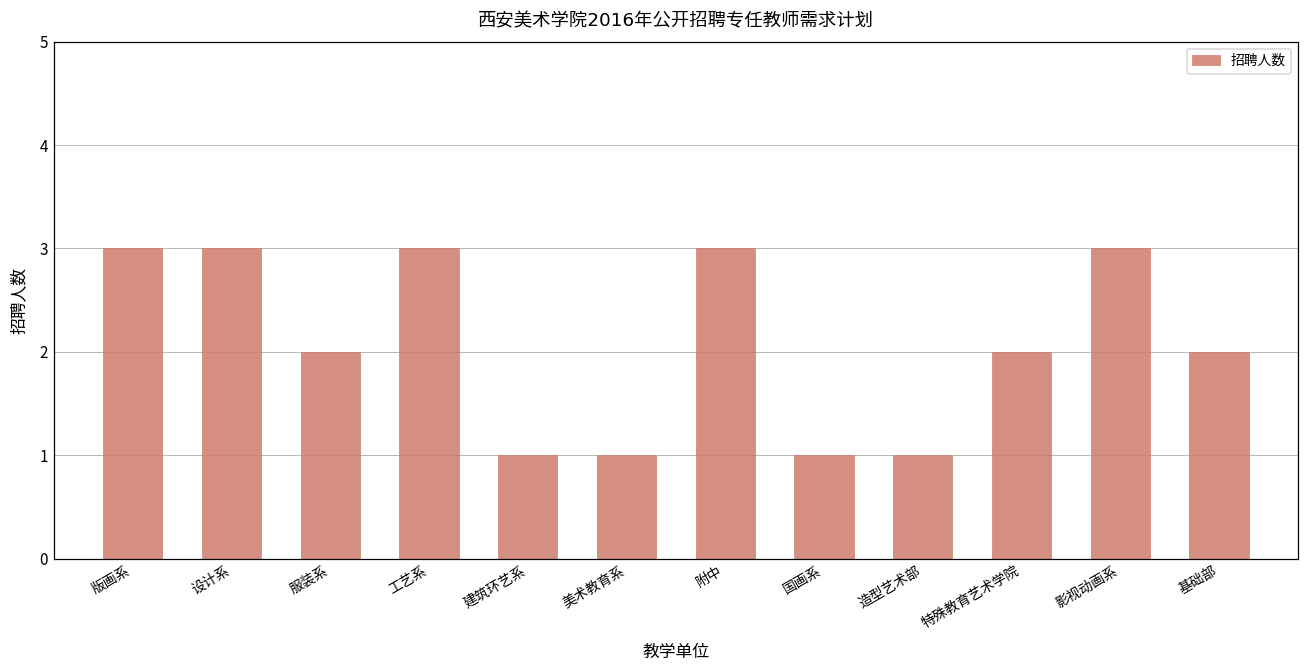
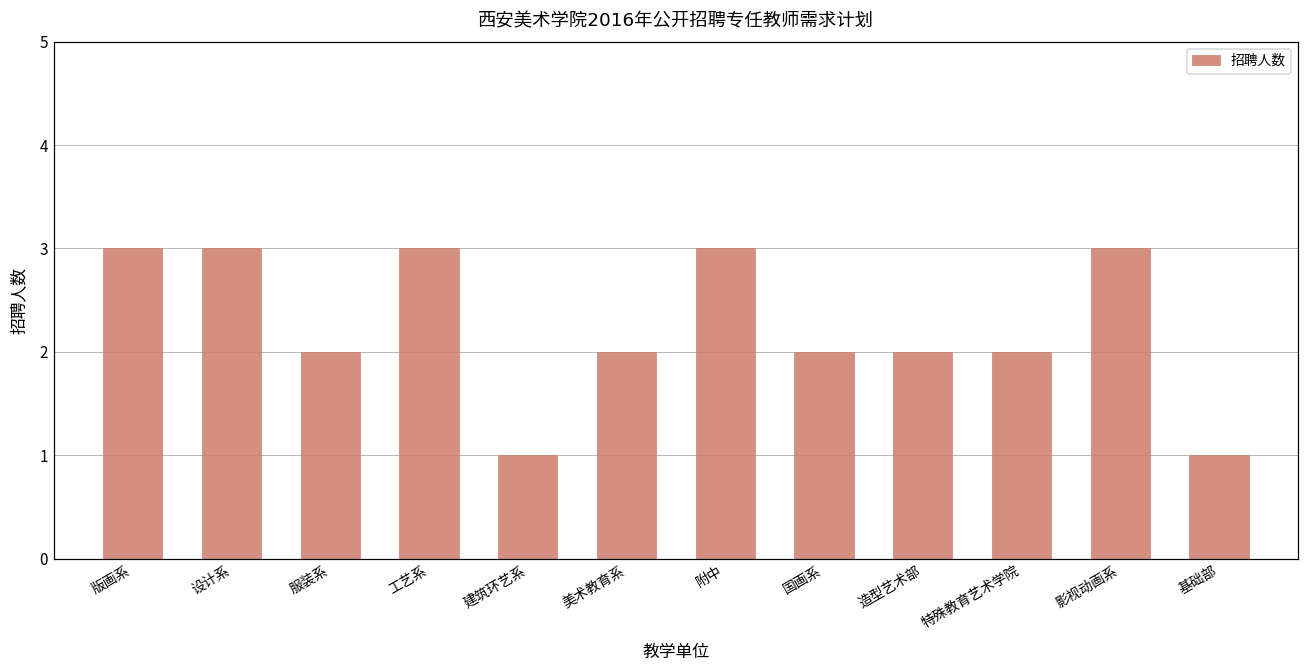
  {
    "版画系": 3,
    "设计系": 3,
    "服装系": 2,
    "工艺系": 3,
    "建筑环艺系": 1,
-   "美术教育系": 1,
+   "美术教育系": 2,
    "附中": 3,
-   "国画系": 1,
-   "造型艺术部": 1,
+   "国画系": 2,
+   "造型艺术部": 2,
    "特殊教育艺术学院": 2,
    "影视动画系": 3,
-   "基础部": 2
+   "基础部": 1
  }
